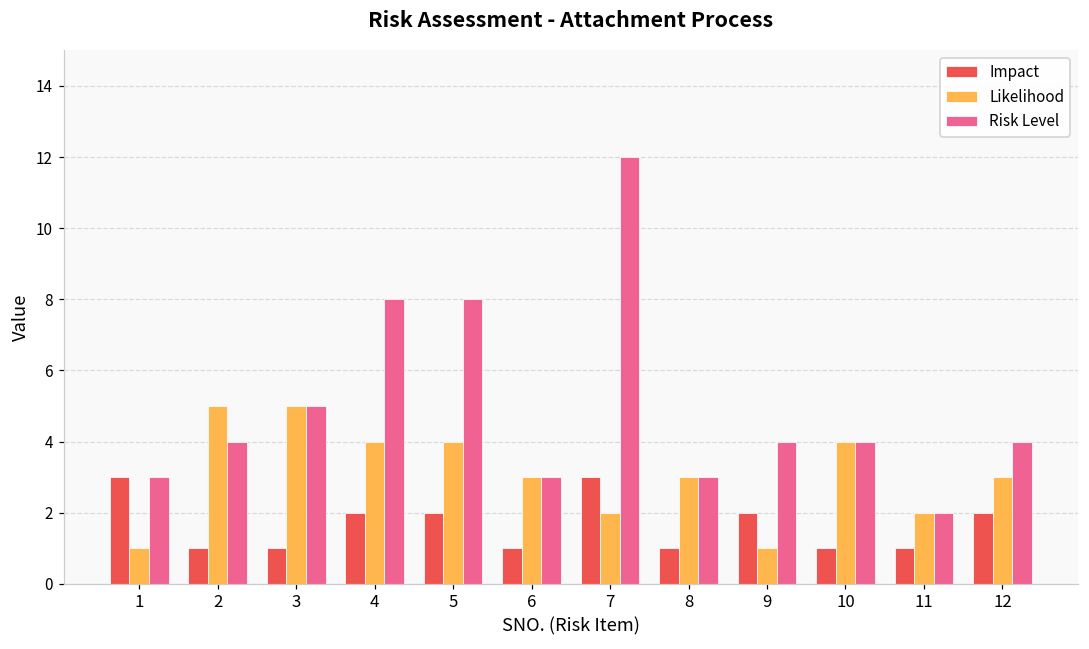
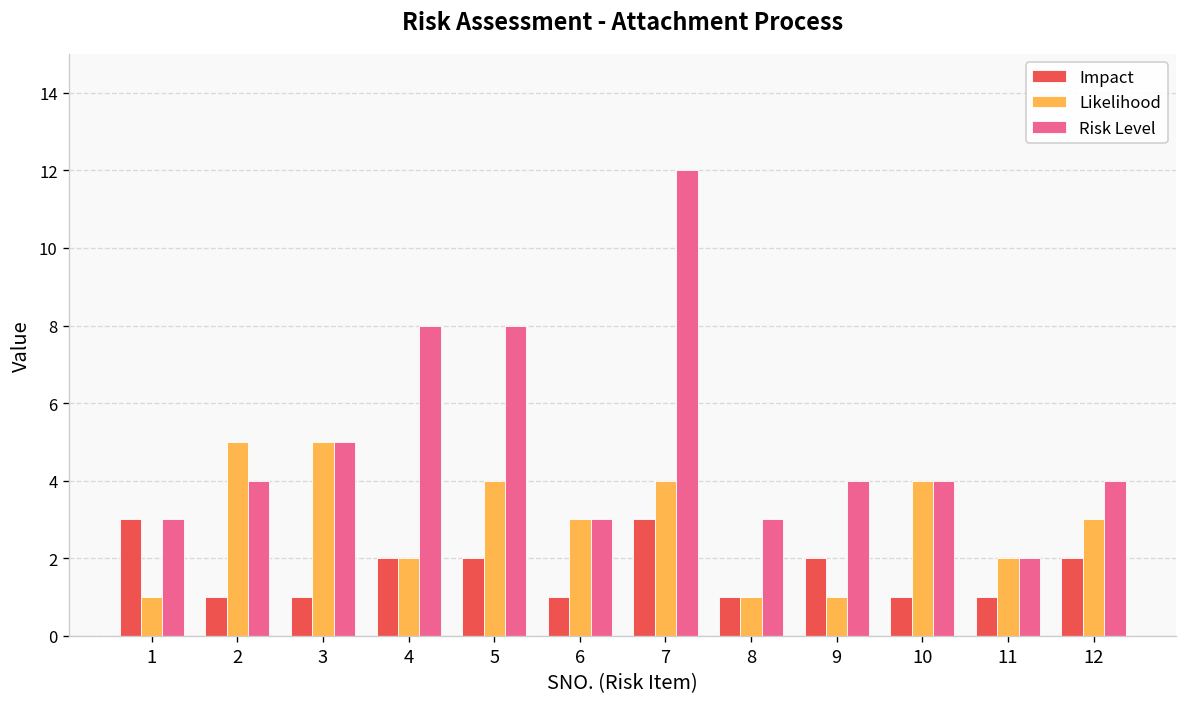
  {
    "Impact": {
      "1": 3,
      "2": 1,
      "3": 1,
      "4": 2,
      "5": 2,
      "6": 1,
      "7": 3,
      "8": 1,
      "9": 2,
      "10": 1,
      "11": 1,
      "12": 2
    },
    "Likelihood": {
      "1": 1,
      "2": 5,
      "3": 5,
-     "4": 4,
+     "4": 2,
      "5": 4,
      "6": 3,
-     "7": 2,
-     "8": 3,
+     "7": 4,
+     "8": 1,
      "9": 1,
      "10": 4,
      "11": 2,
      "12": 3
    },
    "Risk Level": {
      "1": 3,
      "2": 4,
      "3": 5,
      "4": 8,
      "5": 8,
      "6": 3,
      "7": 12,
      "8": 3,
      "9": 4,
      "10": 4,
      "11": 2,
      "12": 4
    }
  }
